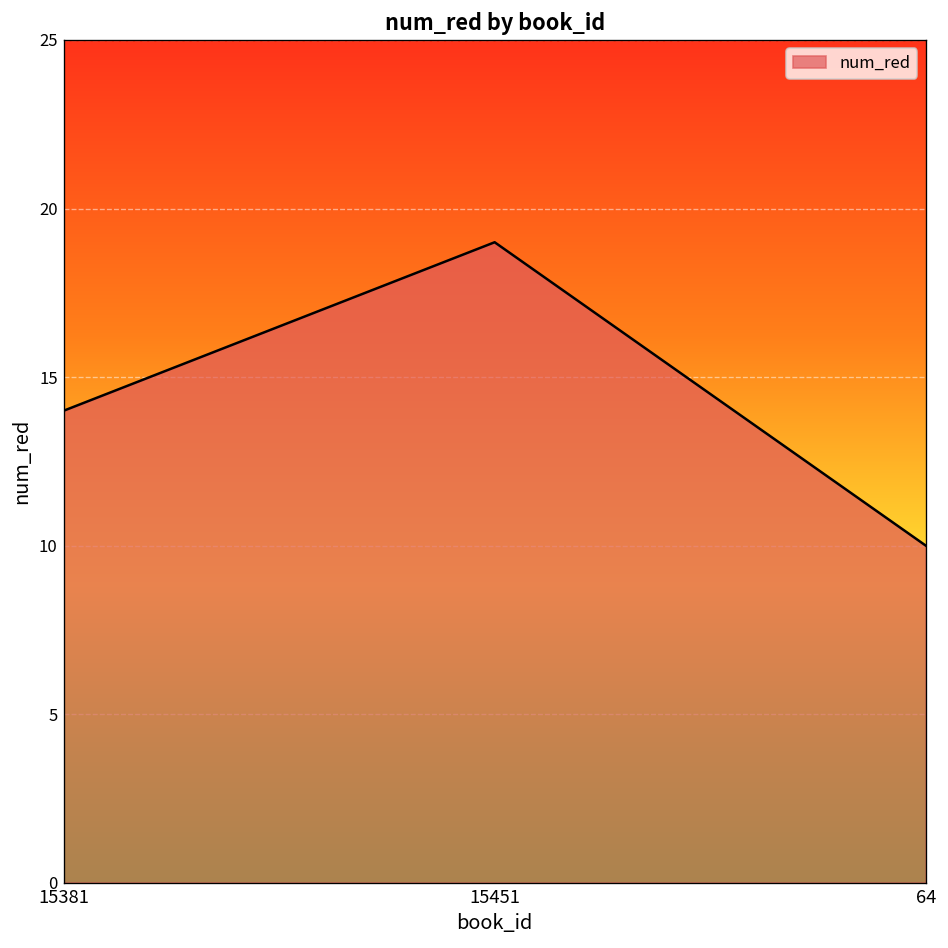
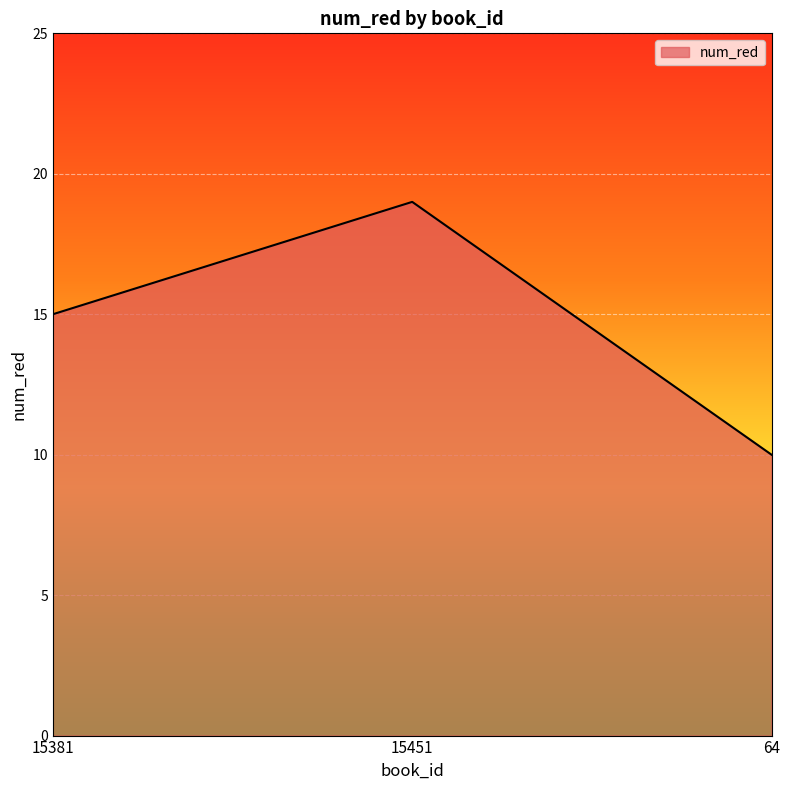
  {
-   "15381": 14,
+   "15381": 15,
    "15451": 19,
    "64": 10
  }
